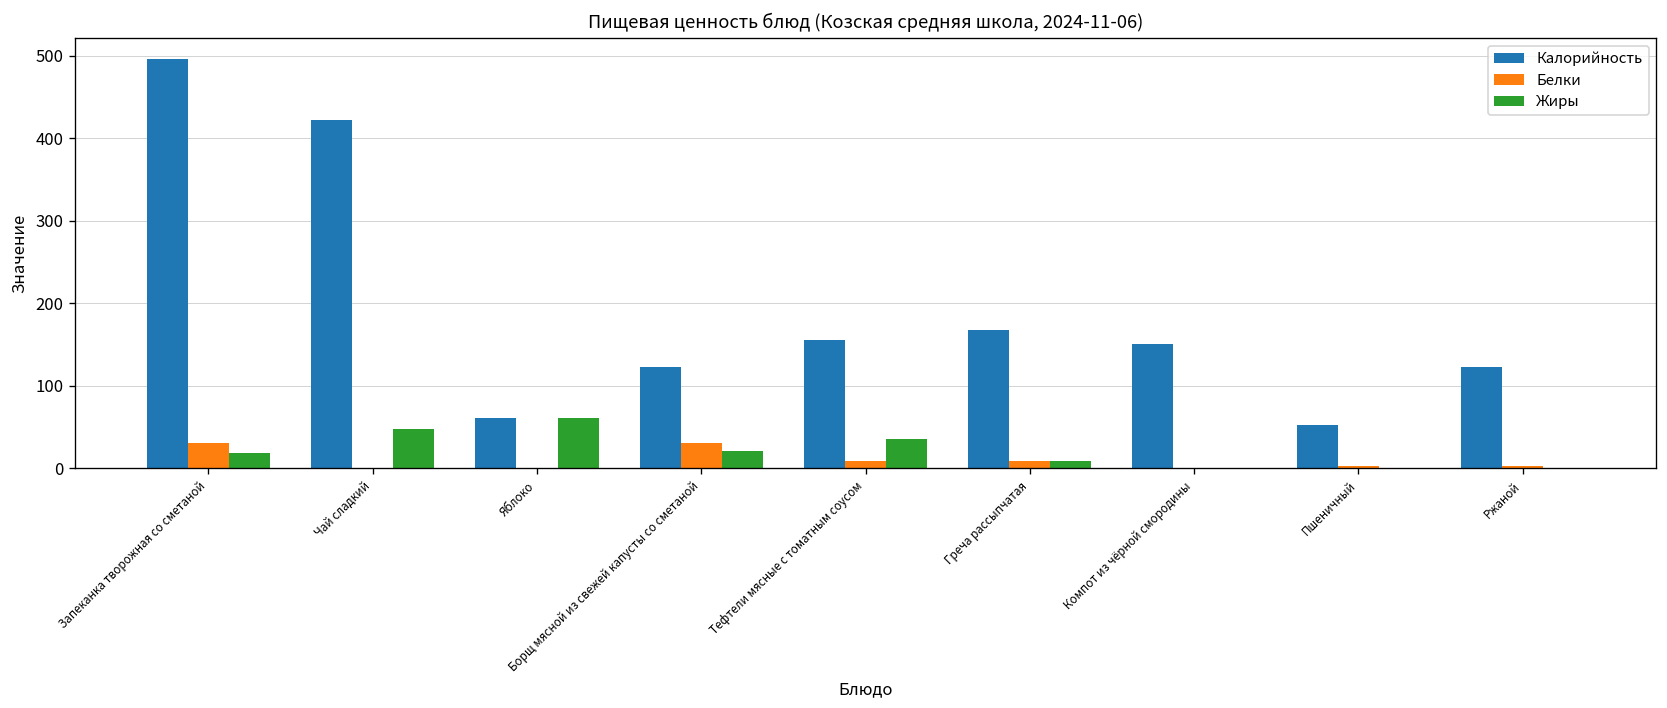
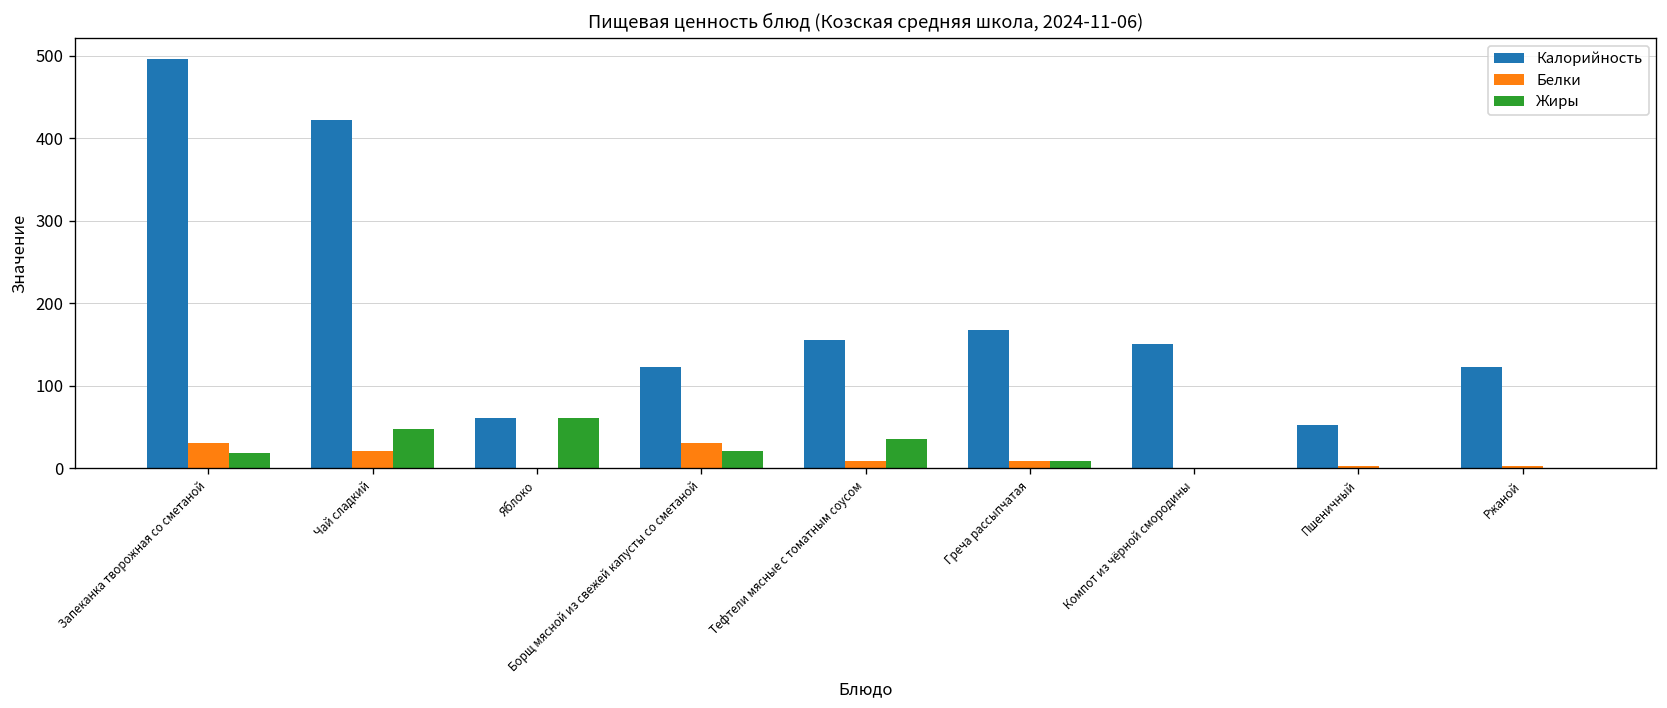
  {
    "Калорийность": {
      "Запеканка творожная со сметаной": 500,
      "Чай сладкий": 420,
      "Яблоко": 60,
      "Борщ мясной из свежей капусты со сметаной": 120,
      "Тефтели мясные с томатным соусом": 160,
      "Греча рассыпчатая": 170,
      "Компот из чёрной смородины": 150,
      "Пшеничный": 50,
      "Ржаной": 120
    },
    "Белки": {
      "Запеканка творожная со сметаной": 30,
-     "Чай сладкий": 0,
+     "Чай сладкий": 20,
      "Борщ мясной из свежей капусты со сметаной": 30,
      "Тефтели мясные с томатным соусом": 10,
      "Греча рассыпчатая": 10
    },
    "Жиры": {
      "Запеканка творожная со сметаной": 20,
      "Чай сладкий": 50,
      "Яблоко": 60,
      "Борщ мясной из свежей капусты со сметаной": 20,
      "Тефтели мясные с томатным соусом": 40,
      "Греча рассыпчатая": 10
    }
  }
